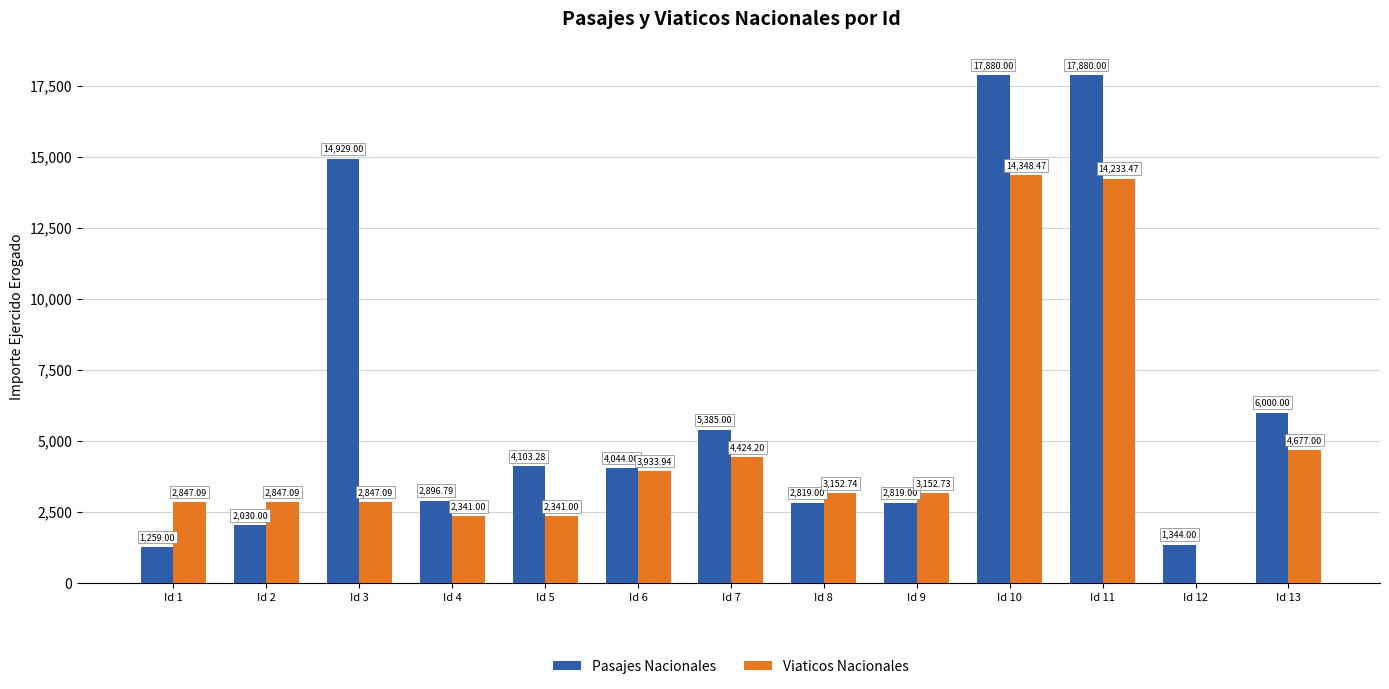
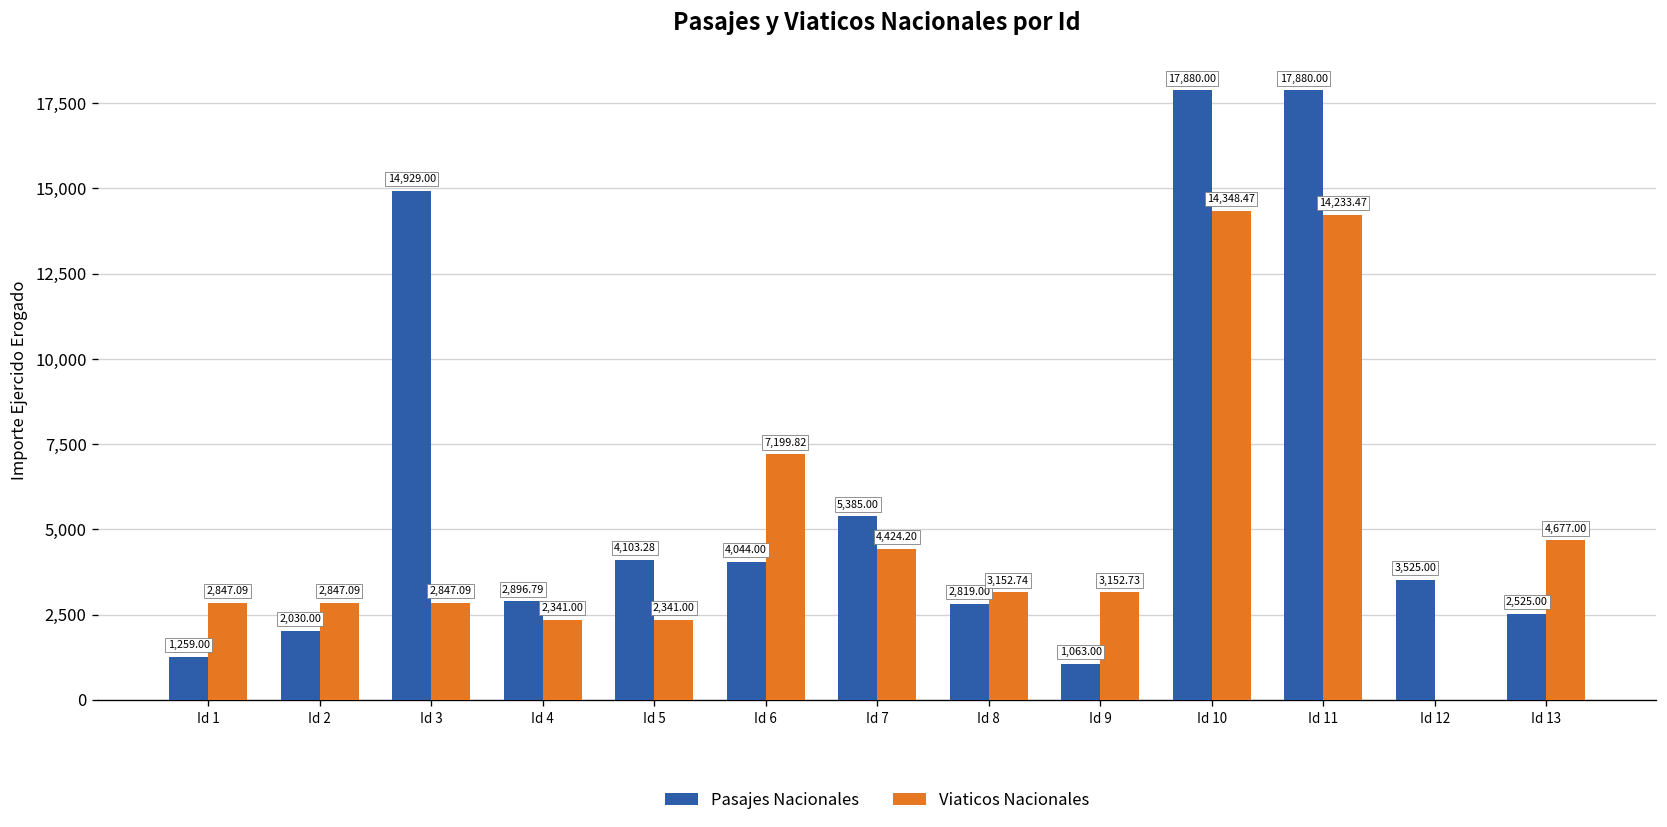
  {
    "Pasajes Nacionales": {
-     "Id 9": "2,819.00",
-     "Id 12": "1,344.00",
-     "Id 13": "6,000.00"
+     "Id 9": "1,063.00",
+     "Id 12": "3,525.00",
+     "Id 13": "2,525.00"
    },
    "Viaticos Nacionales": {
-     "Id 6": "3,933.94"
+     "Id 6": "7,199.82"
    }
  }
